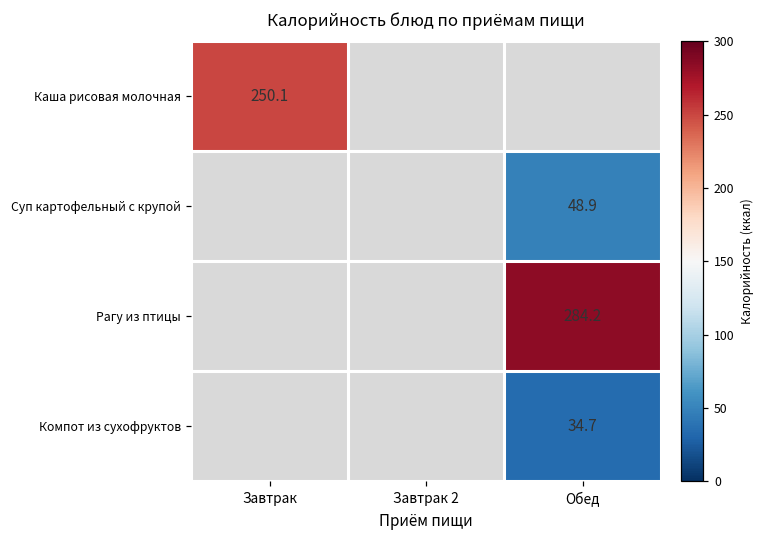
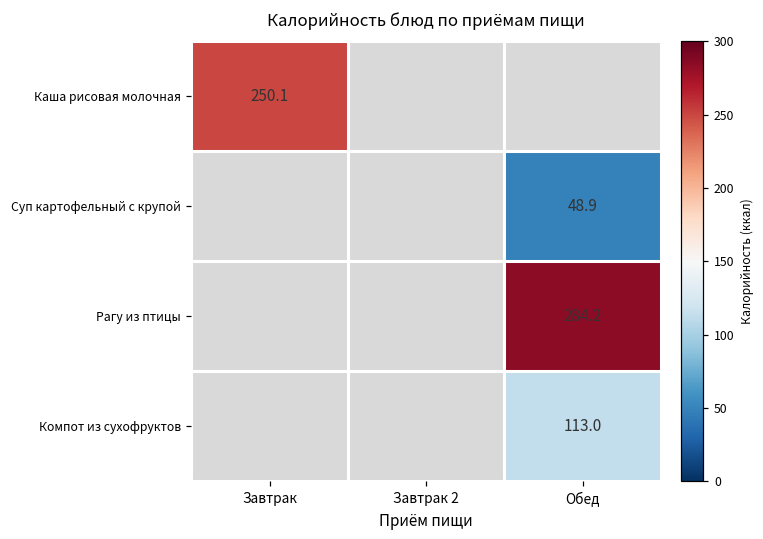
  {
    "Каша рисовая молочная": {
      "Завтрак": 250.1
    },
    "Суп картофельный с крупой": {
      "Обед": 48.9
    },
    "Рагу из птицы": {
      "Обед": 284.2
    },
    "Компот из сухофруктов": {
-     "Обед": 34.7
+     "Обед": 113.0
    }
  }
